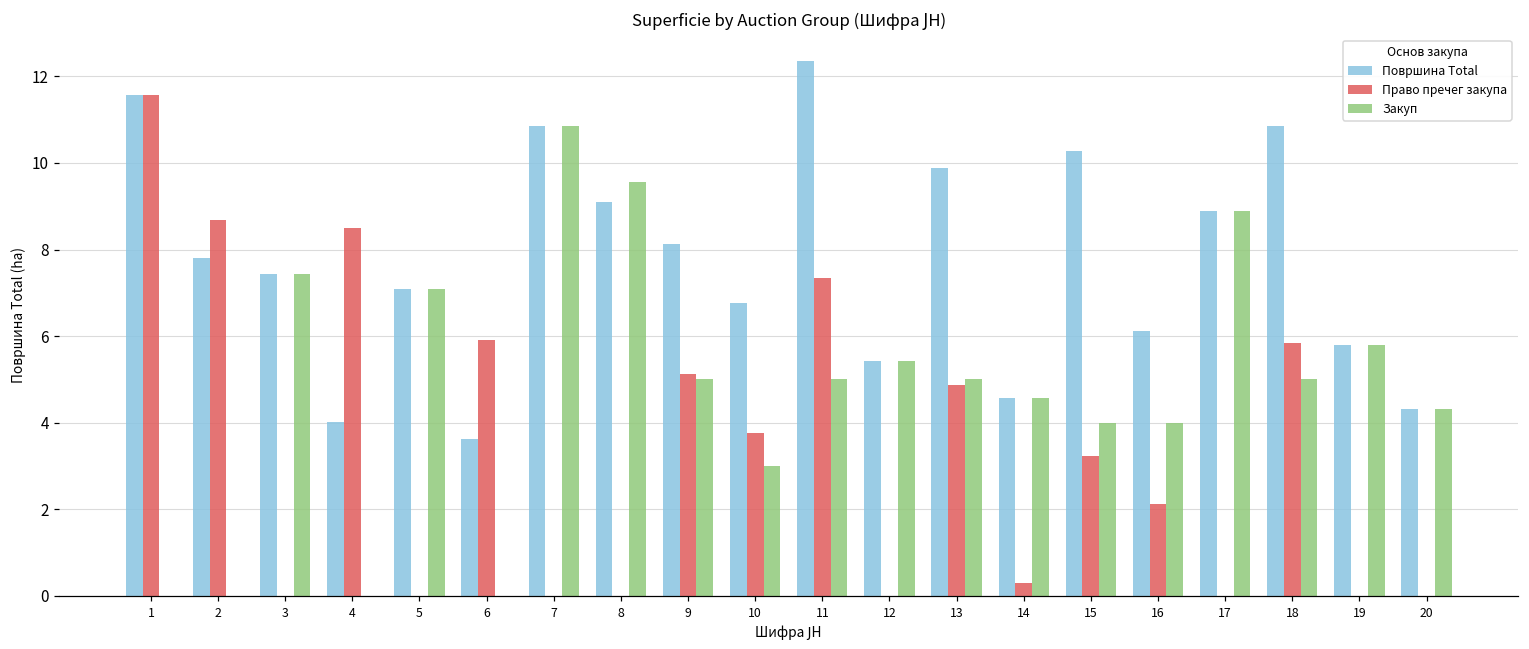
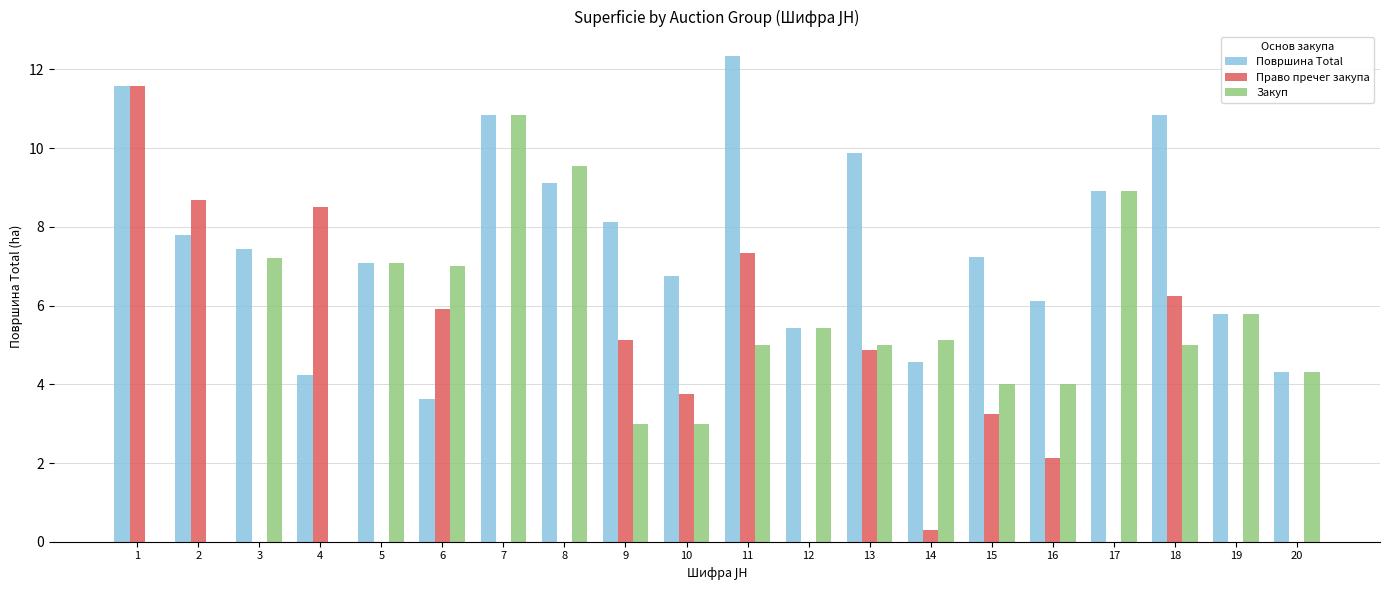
  {
    "Површина Total": {
      "1": 11.6,
      "2": 7.8,
      "3": 7.4,
-     "4": 4.0,
+     "4": 4.2,
      "5": 7.1,
      "6": 3.6,
      "7": 10.8,
      "8": 9.1,
      "9": 8.1,
      "10": 6.8,
      "11": 12.3,
      "12": 5.4,
      "13": 9.9,
      "14": 4.6,
-     "15": 10.3,
+     "15": 7.2,
      "16": 6.1,
      "17": 8.9,
      "18": 10.8,
      "19": 5.8,
      "20": 4.3
    },
    "Право пречег закупа": {
      "1": 11.6,
      "2": 8.7,
      "3": 0.0,
      "4": 8.5,
      "5": 0.0,
      "6": 5.9,
      "7": 0.0,
      "8": 0.0,
      "9": 5.1,
      "10": 3.8,
      "11": 7.3,
      "12": 0.0,
      "13": 4.9,
      "14": 0.3,
      "15": 3.2,
      "16": 2.1,
      "17": 0.0,
-     "18": 5.8,
+     "18": 6.2,
      "19": 0.0,
      "20": 0.0
    },
    "Закуп": {
      "1": 0.0,
      "2": 0.0,
-     "3": 7.4,
+     "3": 7.2,
      "4": 0.0,
      "5": 7.1,
-     "6": 0,
+     "6": 7,
      "7": 10.8,
      "8": 9.6,
-     "9": 5,
+     "9": 3,
      "10": 3.0,
      "11": 5.0,
      "12": 5.4,
      "13": 5.0,
-     "14": 4.6,
+     "14": 5.1,
      "15": 4.0,
      "16": 4.0,
      "17": 8.9,
      "18": 5.0,
      "19": 5.8,
      "20": 4.3
    }
  }
